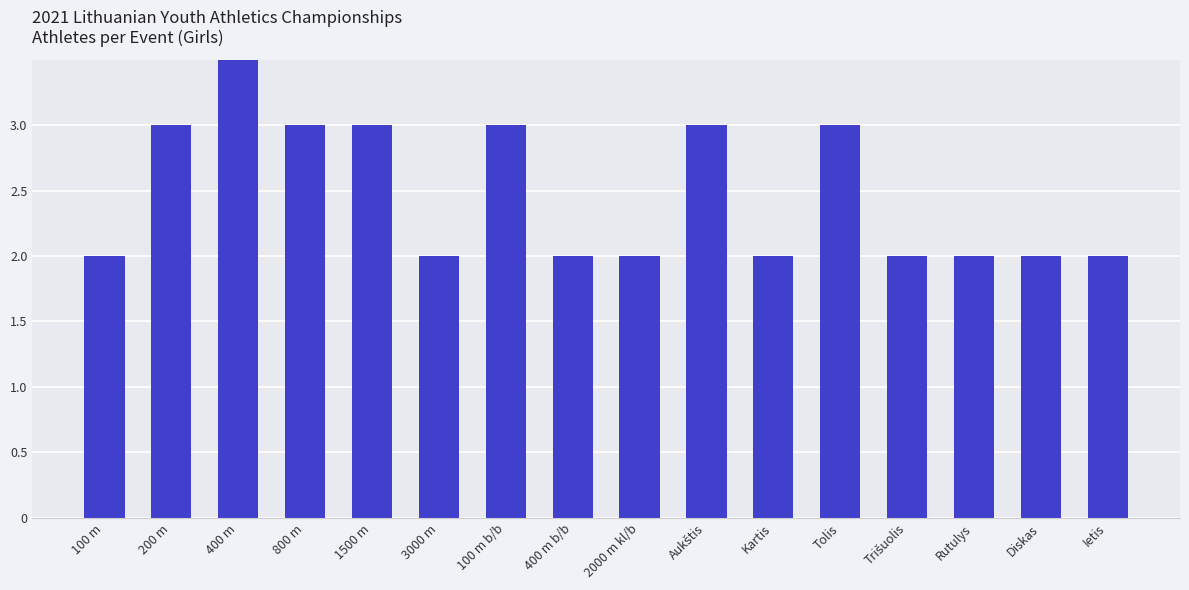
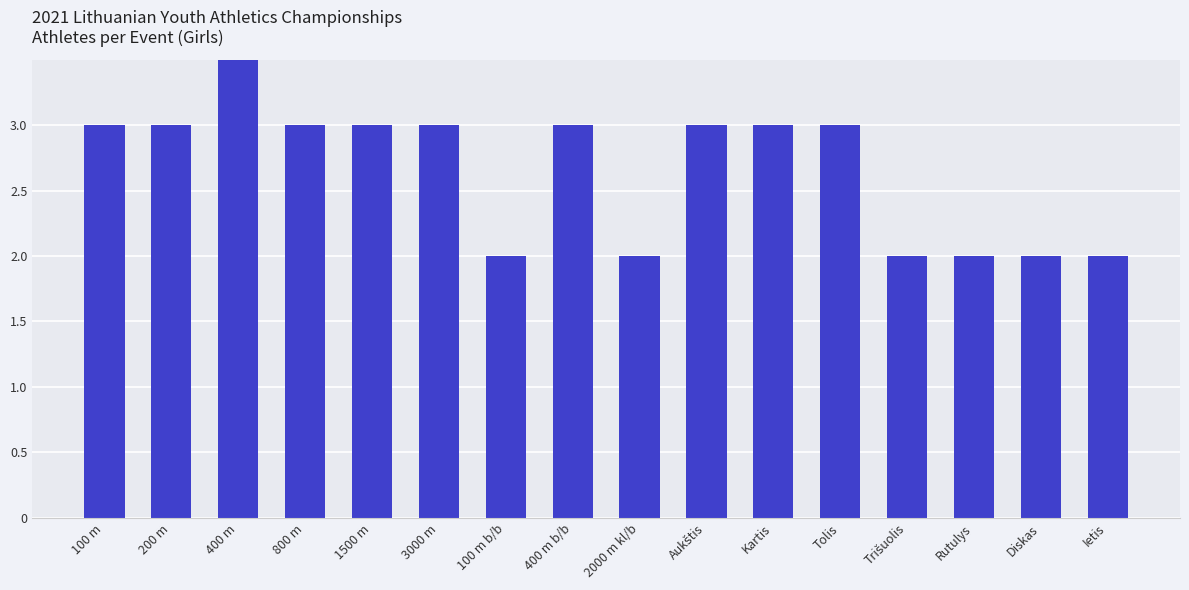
  {
-   "100 m": 2,
+   "100 m": 3,
    "200 m": 3,
    "800 m": 3,
    "1500 m": 3,
-   "3000 m": 2,
-   "100 m b/b": 3,
-   "400 m b/b": 2,
+   "3000 m": 3,
+   "100 m b/b": 2,
+   "400 m b/b": 3,
    "2000 m kl/b": 2,
    "Aukštis": 3,
-   "Kartis": 2,
+   "Kartis": 3,
    "Tolis": 3,
    "Trišuolis": 2,
    "Rutulys": 2,
    "Diskas": 2,
    "Ietis": 2
  }
